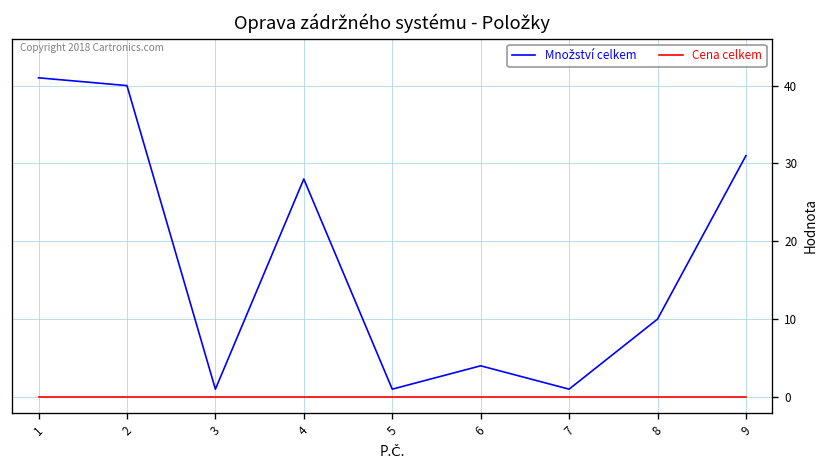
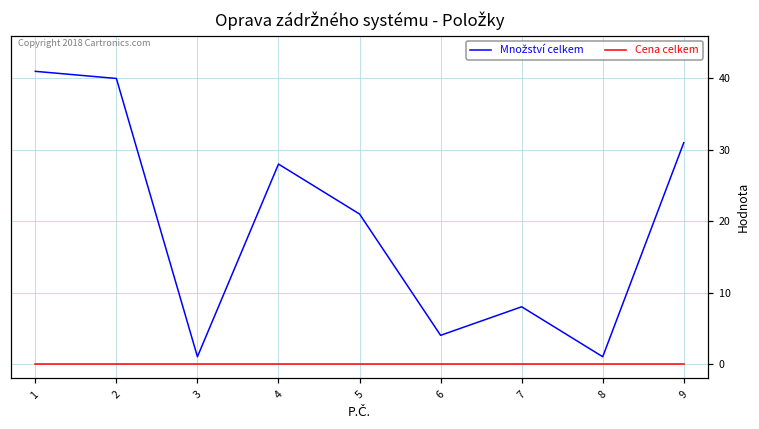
  {
    "Množství celkem": {
      "2": 40,
      "3": 1,
      "4": 28,
-     "5": 1,
+     "5": 21,
      "6": 4,
-     "7": 1,
-     "8": 10,
+     "7": 8,
+     "8": 1,
      "9": 31
    },
    "Cena celkem": {
      "1": 0,
      "2": 0,
      "3": 0,
      "4": 0,
      "5": 0,
      "6": 0,
      "7": 0,
      "8": 0,
      "9": 0
    }
  }
